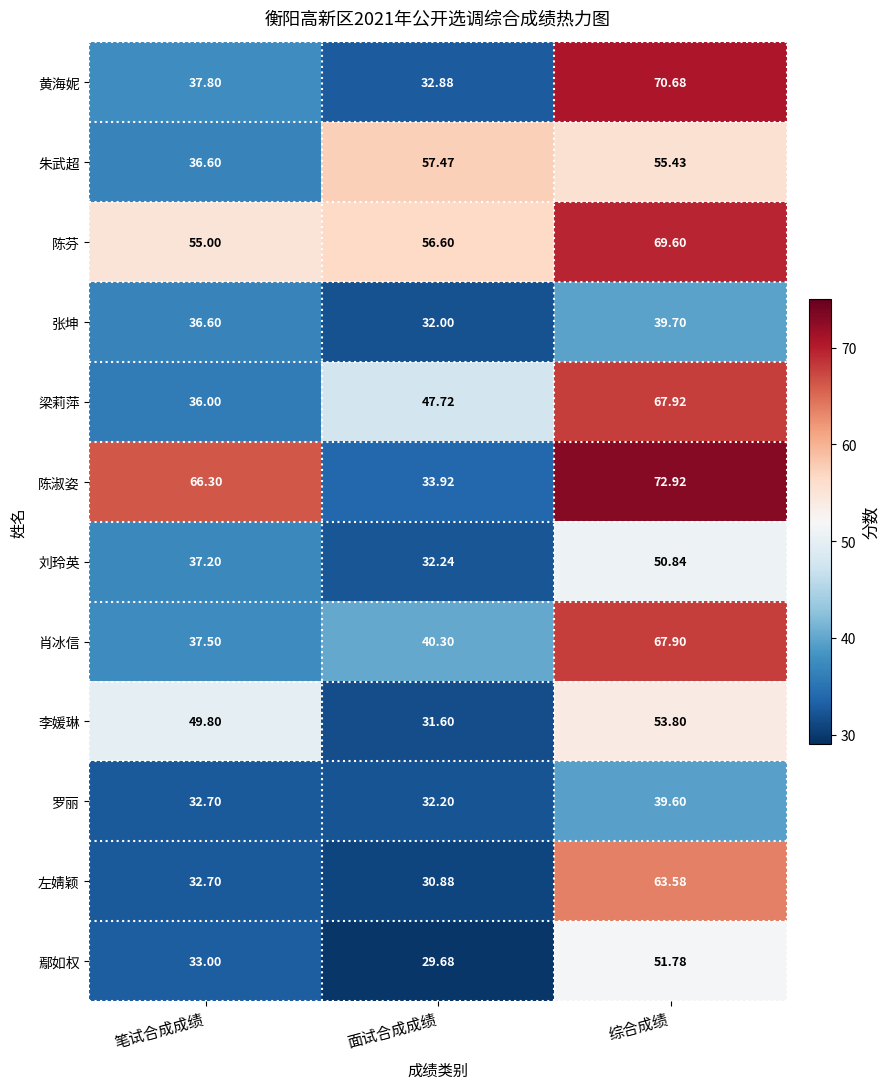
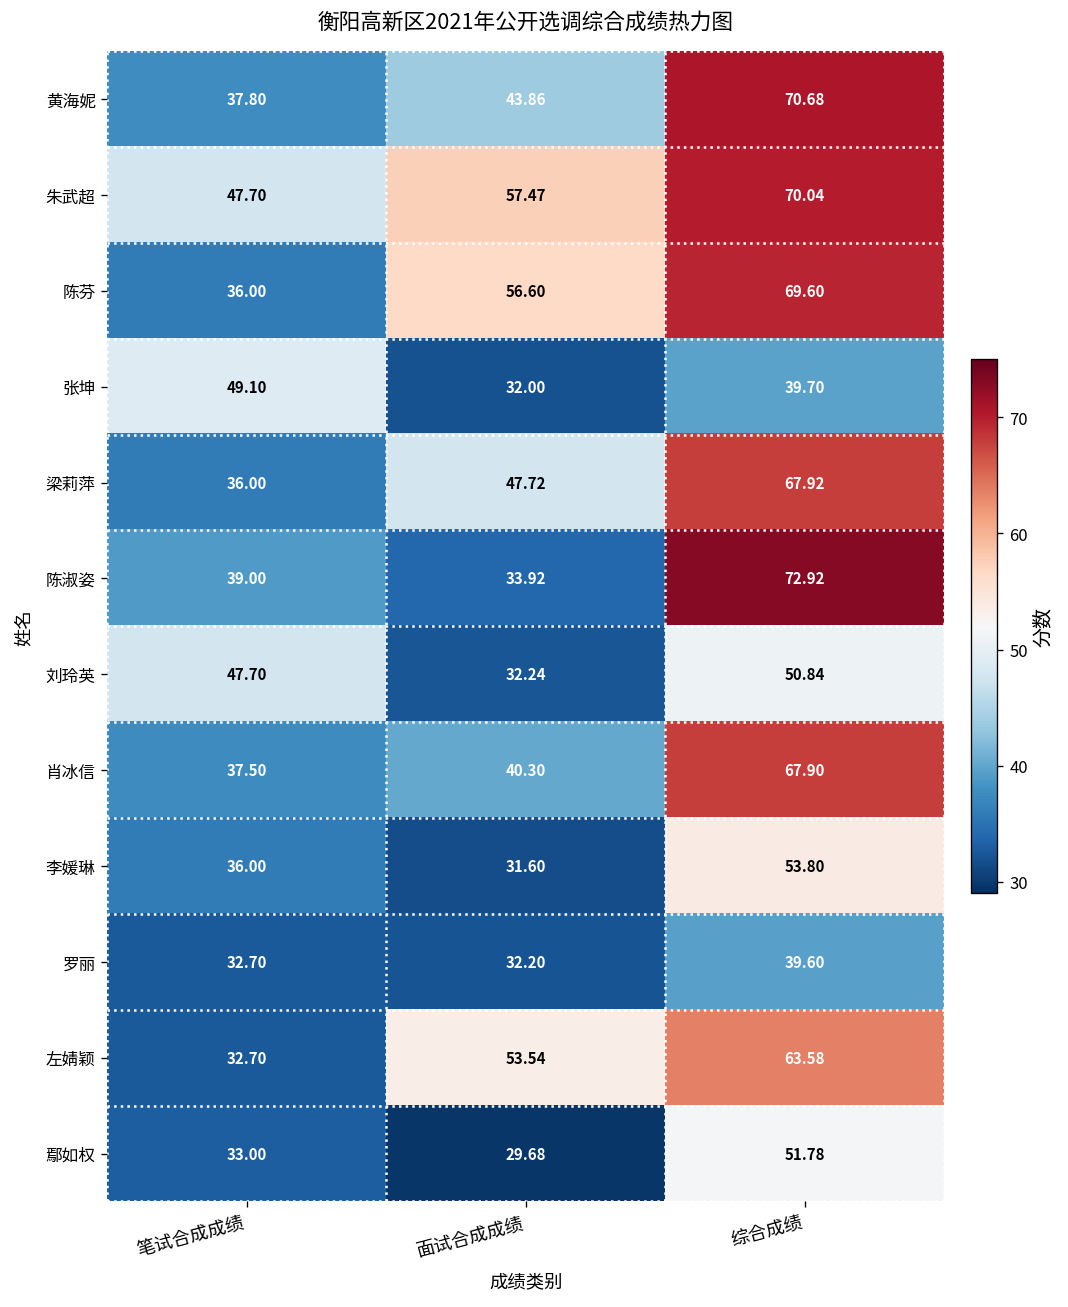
  {
    "黄海妮": {
      "笔试合成成绩": 37.80,
-     "面试合成成绩": 32.88,
+     "面试合成成绩": 43.86,
      "综合成绩": 70.68
    },
    "朱武超": {
-     "笔试合成成绩": 36.60,
+     "笔试合成成绩": 47.70,
      "面试合成成绩": 57.47,
-     "综合成绩": 55.43
+     "综合成绩": 70.04
    },
    "陈芬": {
-     "笔试合成成绩": 55.00,
+     "笔试合成成绩": 36.00,
      "面试合成成绩": 56.60,
      "综合成绩": 69.60
    },
    "张坤": {
-     "笔试合成成绩": 36.60,
+     "笔试合成成绩": 49.10,
      "面试合成成绩": 32.00,
      "综合成绩": 39.70
    },
    "梁莉萍": {
      "笔试合成成绩": 36.00,
      "面试合成成绩": 47.72,
      "综合成绩": 67.92
    },
    "陈淑姿": {
-     "笔试合成成绩": 66.30,
+     "笔试合成成绩": 39.00,
      "面试合成成绩": 33.92,
      "综合成绩": 72.92
    },
    "刘玲英": {
-     "笔试合成成绩": 37.20,
+     "笔试合成成绩": 47.70,
      "面试合成成绩": 32.24,
      "综合成绩": 50.84
    },
    "肖冰信": {
      "笔试合成成绩": 37.50,
      "面试合成成绩": 40.30,
      "综合成绩": 67.90
    },
    "李媛琳": {
-     "笔试合成成绩": 49.80,
+     "笔试合成成绩": 36.00,
      "面试合成成绩": 31.60,
      "综合成绩": 53.80
    },
    "罗丽": {
      "笔试合成成绩": 32.70,
      "面试合成成绩": 32.20,
      "综合成绩": 39.60
    },
    "左婧颖": {
      "笔试合成成绩": 32.70,
-     "面试合成成绩": 30.88,
+     "面试合成成绩": 53.54,
      "综合成绩": 63.58
    },
    "鄢如权": {
      "笔试合成成绩": 33.00,
      "面试合成成绩": 29.68,
      "综合成绩": 51.78
    }
  }
